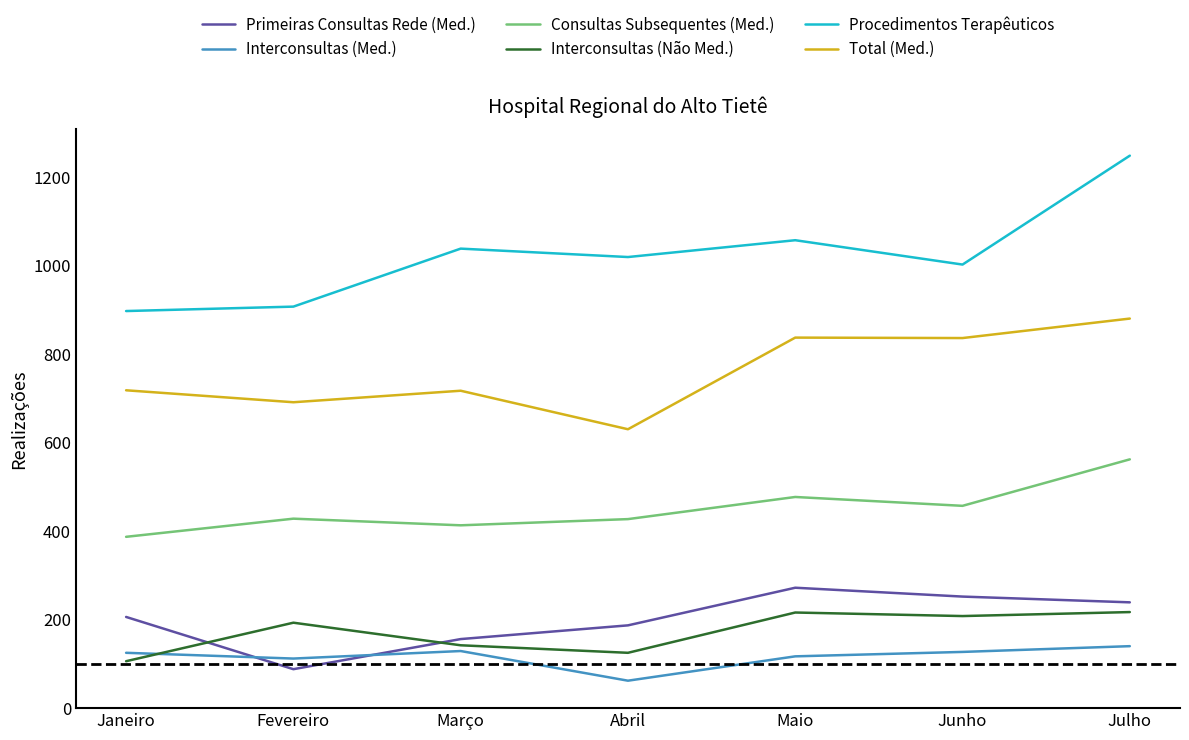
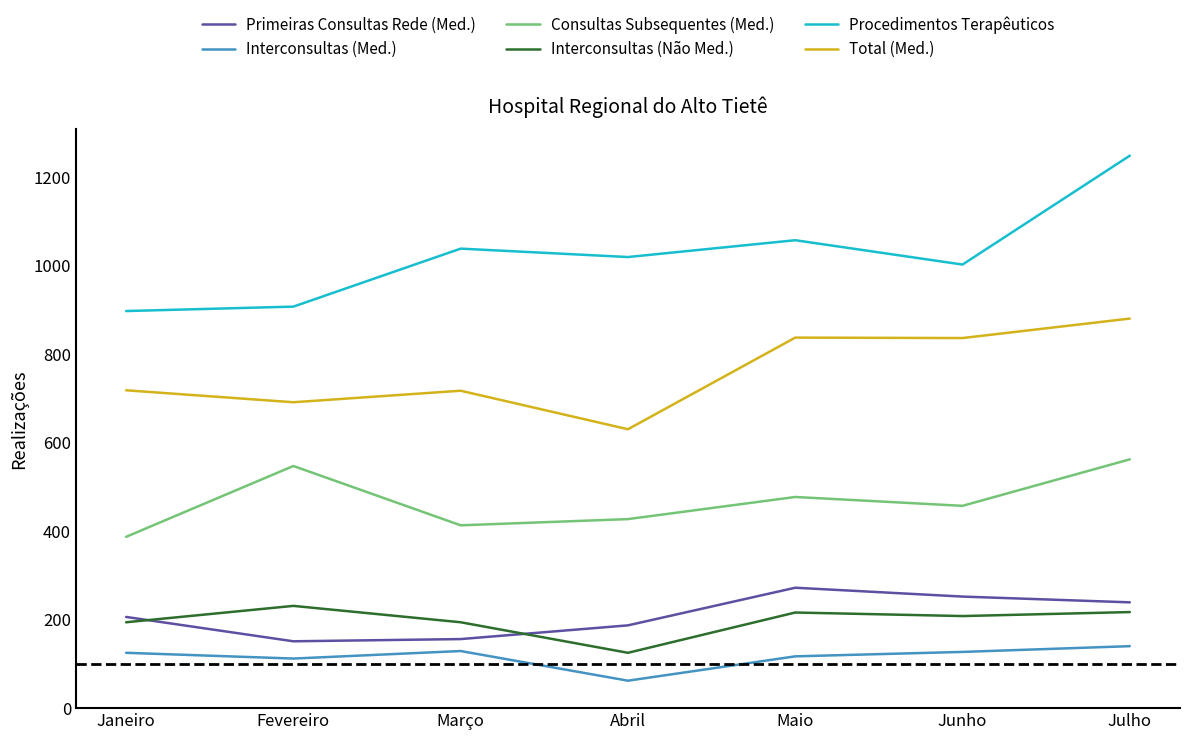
  {
    "Primeiras Consultas Rede (Med.)": {
      "Janeiro": 210,
-     "Fevereiro": 90,
+     "Fevereiro": 150,
      "Março": 160,
      "Abril": 190,
      "Maio": 270,
      "Junho": 250,
      "Julho": 240
    },
    "Interconsultas (Med.)": {
      "Janeiro": 130,
      "Fevereiro": 110,
      "Março": 130,
      "Abril": 60,
      "Maio": 120,
      "Junho": 130,
      "Julho": 140
    },
    "Consultas Subsequentes (Med.)": {
      "Janeiro": 390,
-     "Fevereiro": 430,
+     "Fevereiro": 550,
      "Março": 410,
      "Abril": 430,
      "Maio": 480,
      "Junho": 460,
      "Julho": 560
    },
    "Interconsultas (Não Med.)": {
-     "Janeiro": 110,
-     "Fevereiro": 190,
-     "Março": 140,
+     "Janeiro": 190,
+     "Fevereiro": 230,
+     "Março": 190,
      "Abril": 130,
      "Maio": 220,
      "Junho": 210,
      "Julho": 220
    },
    "Procedimentos Terapêuticos": {
      "Janeiro": 900,
      "Fevereiro": 910,
      "Março": 1040,
      "Abril": 1020,
      "Maio": 1060,
      "Junho": 1000,
      "Julho": 1250
    },
    "Total (Med.)": {
      "Janeiro": 720,
      "Fevereiro": 690,
      "Março": 720,
      "Abril": 630,
      "Maio": 840,
      "Junho": 840,
      "Julho": 880
    }
  }
